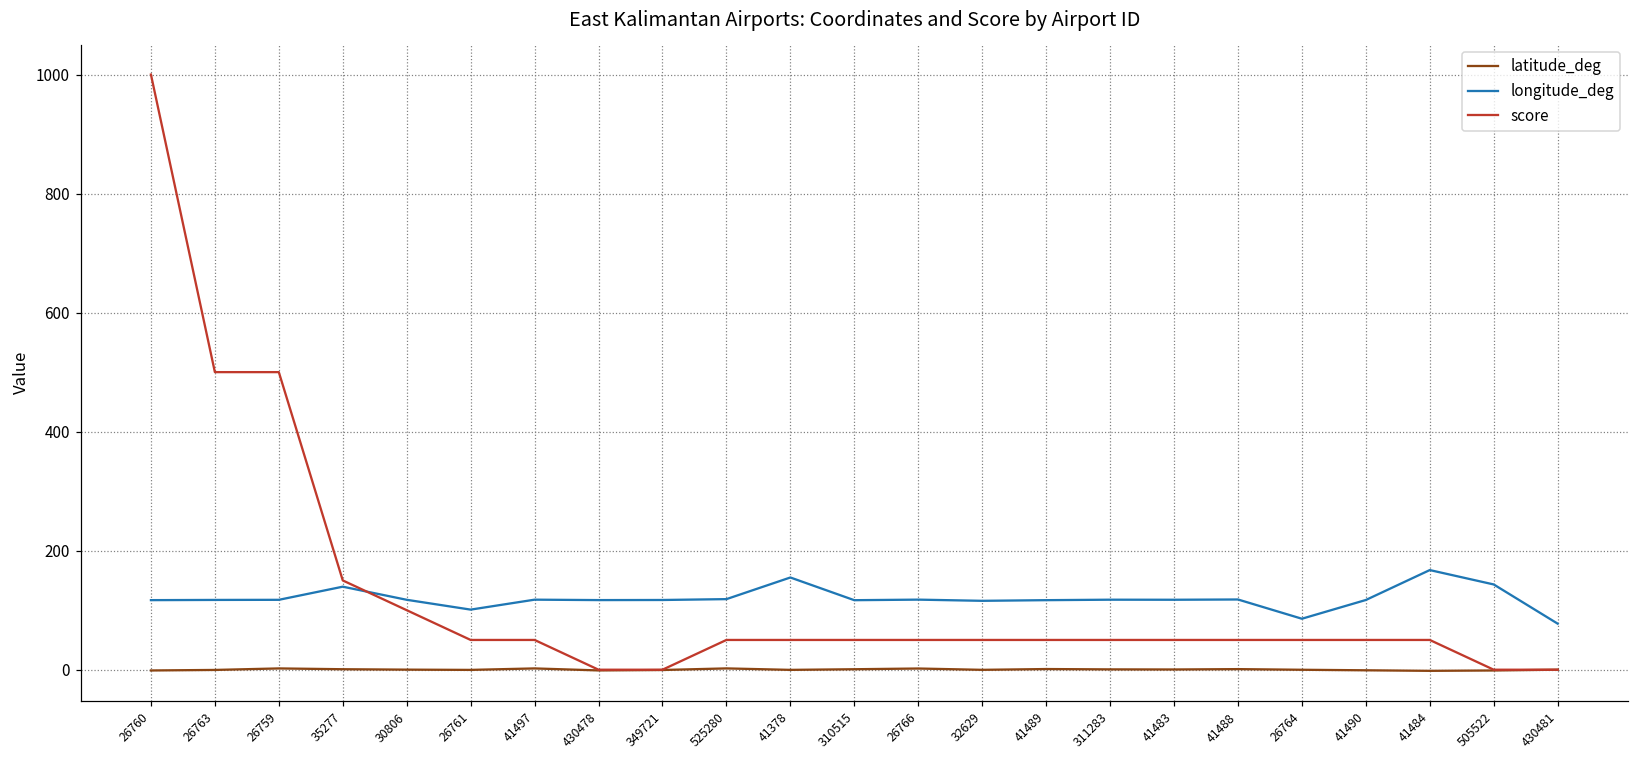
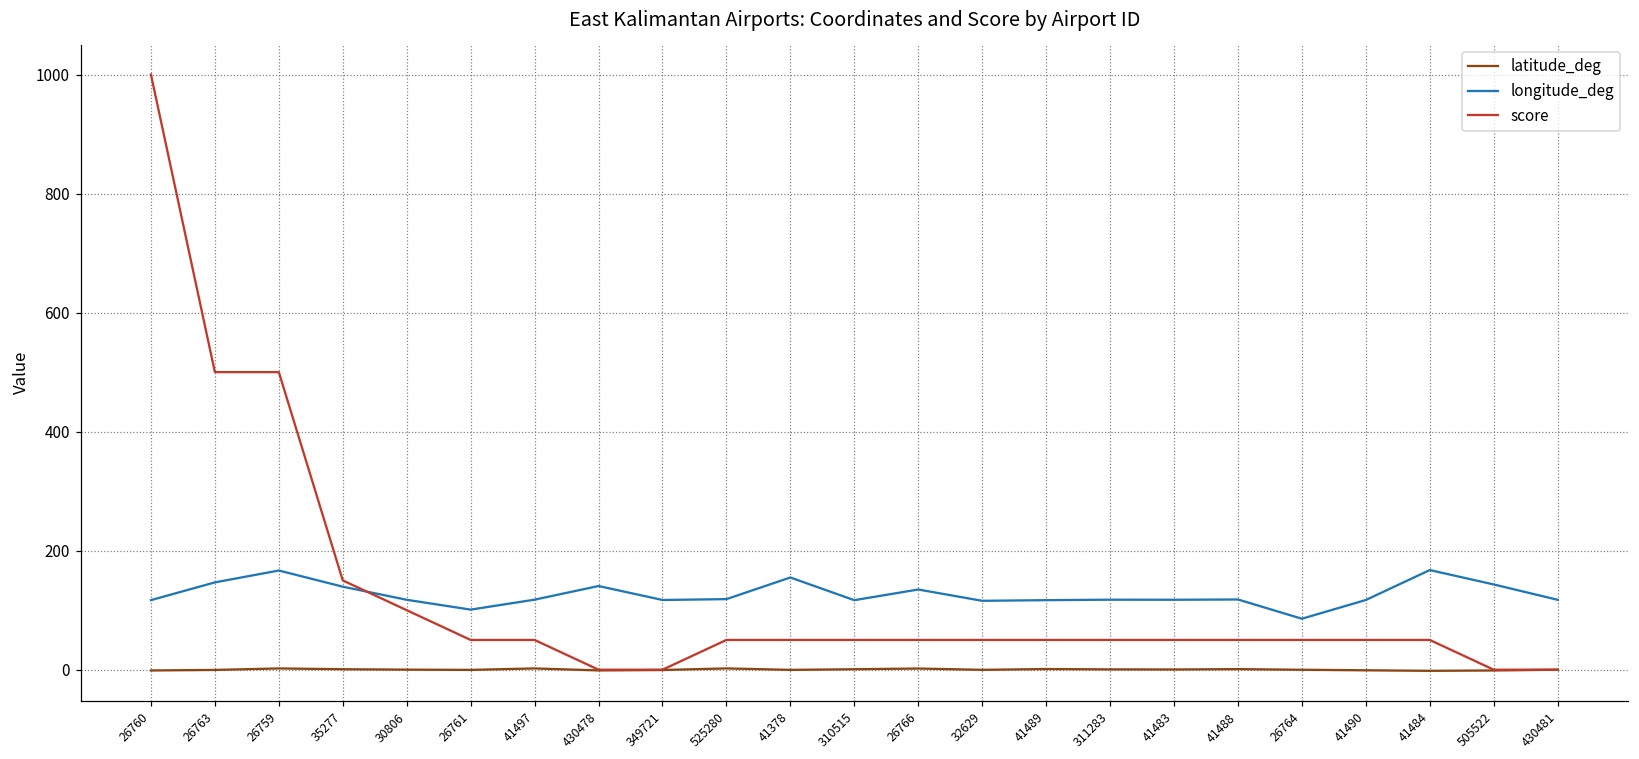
  {
    "longitude_deg": {
      "26760": 120,
-     "26763": 120,
-     "26759": 120,
+     "26763": 150,
+     "26759": 170,
      "35277": 140,
      "30806": 120,
      "26761": 100,
      "41497": 120,
-     "430478": 120,
+     "430478": 140,
      "349721": 120,
      "525280": 120,
      "41378": 150,
      "310515": 120,
-     "26766": 120,
+     "26766": 130,
      "32629": 120,
      "41489": 120,
      "311283": 120,
      "41483": 120,
      "41488": 120,
      "26764": 90,
      "41490": 120,
      "41484": 170,
      "505522": 140,
-     "430481": 80
+     "430481": 120
    }
  }
